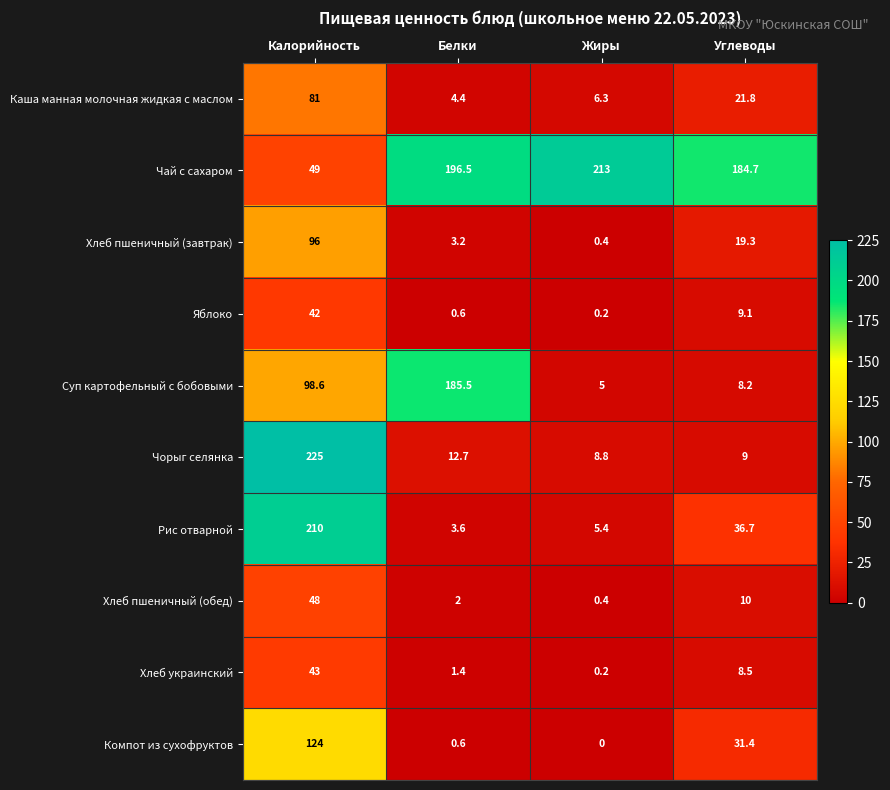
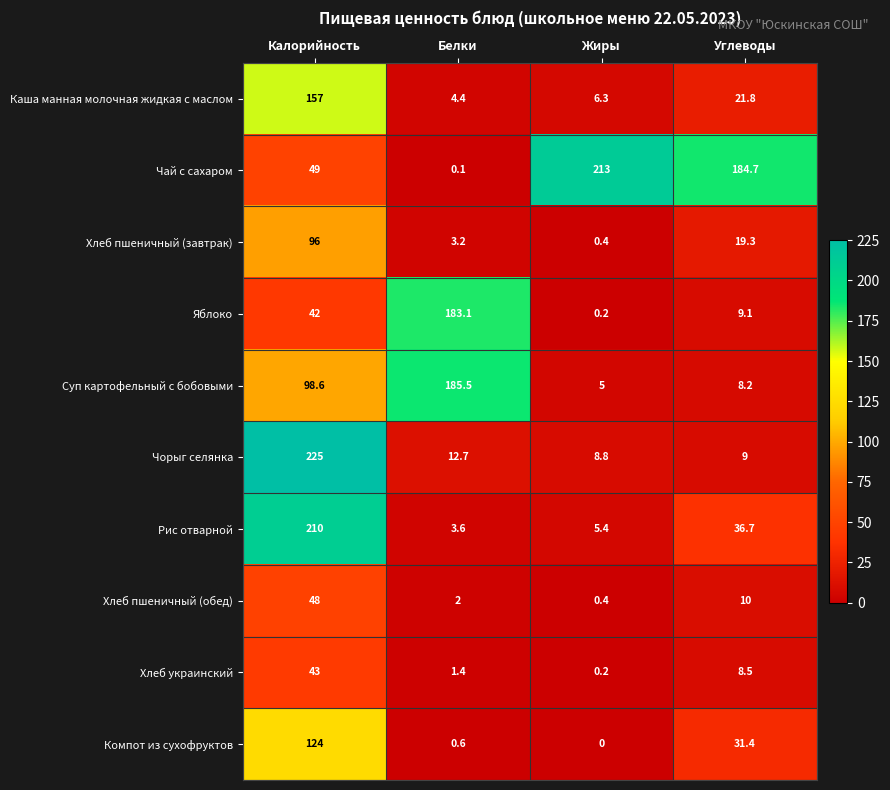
  {
    "Каша манная молочная жидкая с маслом": {
-     "Калорийность": 81,
+     "Калорийность": 157,
      "Белки": 4.4,
      "Жиры": 6.3,
      "Углеводы": 21.8
    },
    "Чай с сахаром": {
      "Калорийность": 49,
-     "Белки": 196.5,
+     "Белки": 0.1,
      "Жиры": 213,
      "Углеводы": 184.7
    },
    "Хлеб пшеничный (завтрак)": {
      "Калорийность": 96,
      "Белки": 3.2,
      "Жиры": 0.4,
      "Углеводы": 19.3
    },
    "Яблоко": {
      "Калорийность": 42,
-     "Белки": 0.6,
+     "Белки": 183.1,
      "Жиры": 0.2,
      "Углеводы": 9.1
    },
    "Суп картофельный с бобовыми": {
      "Калорийность": 98.6,
      "Белки": 185.5,
      "Жиры": 5,
      "Углеводы": 8.2
    },
    "Чорыг селянка": {
      "Калорийность": 225,
      "Белки": 12.7,
      "Жиры": 8.8,
      "Углеводы": 9
    },
    "Рис отварной": {
      "Калорийность": 210,
      "Белки": 3.6,
      "Жиры": 5.4,
      "Углеводы": 36.7
    },
    "Хлеб пшеничный (обед)": {
      "Калорийность": 48,
      "Белки": 2,
      "Жиры": 0.4,
      "Углеводы": 10
    },
    "Хлеб украинский": {
      "Калорийность": 43,
      "Белки": 1.4,
      "Жиры": 0.2,
      "Углеводы": 8.5
    },
    "Компот из сухофруктов": {
      "Калорийность": 124,
      "Белки": 0.6,
      "Жиры": 0,
      "Углеводы": 31.4
    }
  }
